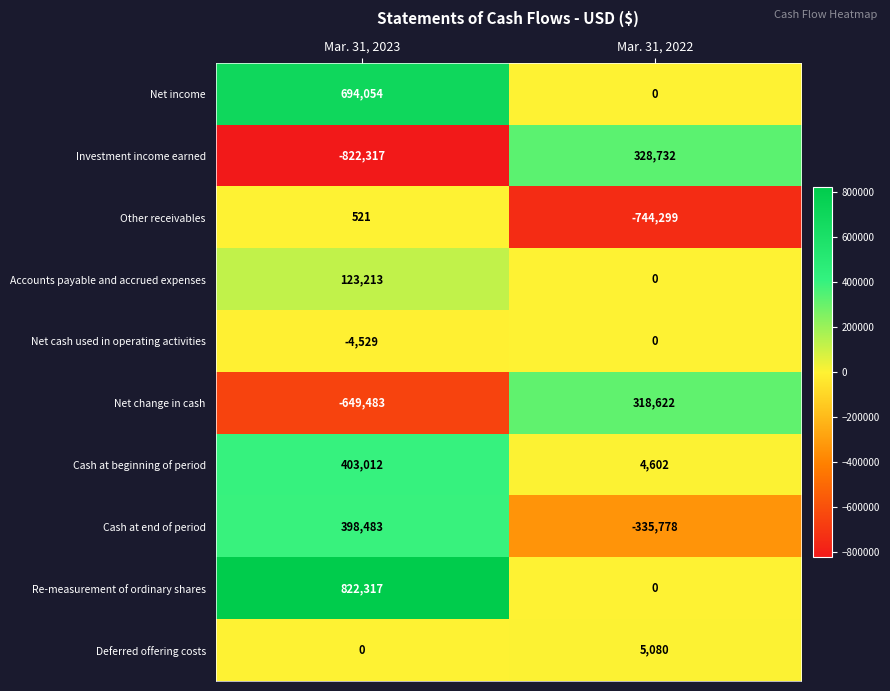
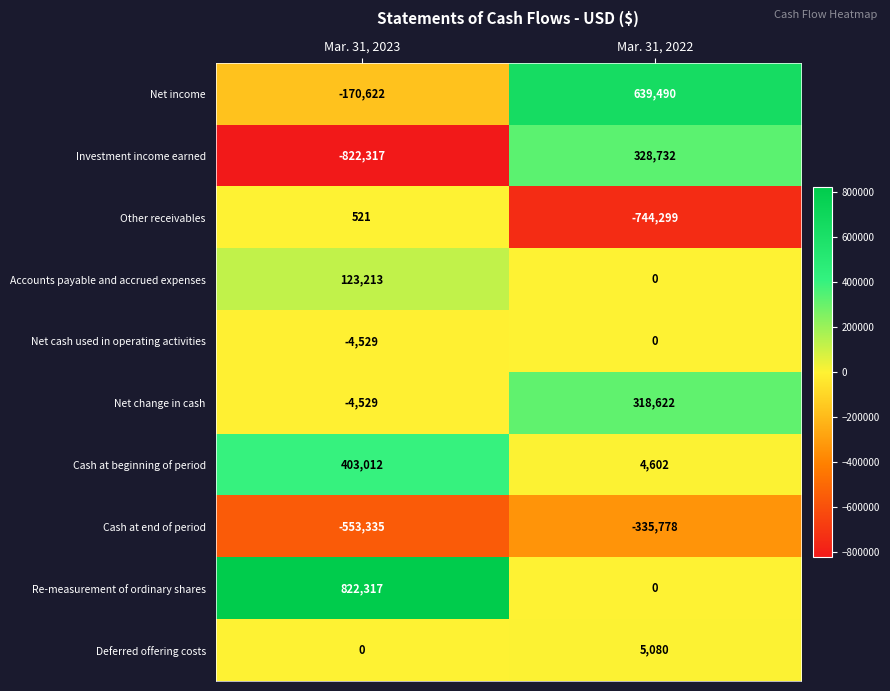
  {
    "Net income": {
-     "Mar. 31, 2023": "694,054",
-     "Mar. 31, 2022": "0"
+     "Mar. 31, 2023": "-170,622",
+     "Mar. 31, 2022": "639,490"
    },
    "Investment income earned": {
      "Mar. 31, 2023": "-822,317",
      "Mar. 31, 2022": "328,732"
    },
    "Other receivables": {
      "Mar. 31, 2023": "521",
      "Mar. 31, 2022": "-744,299"
    },
    "Accounts payable and accrued expenses": {
      "Mar. 31, 2023": "123,213",
      "Mar. 31, 2022": "0"
    },
    "Net cash used in operating activities": {
      "Mar. 31, 2023": "-4,529",
      "Mar. 31, 2022": "0"
    },
    "Net change in cash": {
-     "Mar. 31, 2023": "-649,483",
+     "Mar. 31, 2023": "-4,529",
      "Mar. 31, 2022": "318,622"
    },
    "Cash at beginning of period": {
      "Mar. 31, 2023": "403,012",
      "Mar. 31, 2022": "4,602"
    },
    "Cash at end of period": {
-     "Mar. 31, 2023": "398,483",
+     "Mar. 31, 2023": "-553,335",
      "Mar. 31, 2022": "-335,778"
    },
    "Re-measurement of ordinary shares": {
      "Mar. 31, 2023": "822,317",
      "Mar. 31, 2022": "0"
    },
    "Deferred offering costs": {
      "Mar. 31, 2023": "0",
      "Mar. 31, 2022": "5,080"
    }
  }
